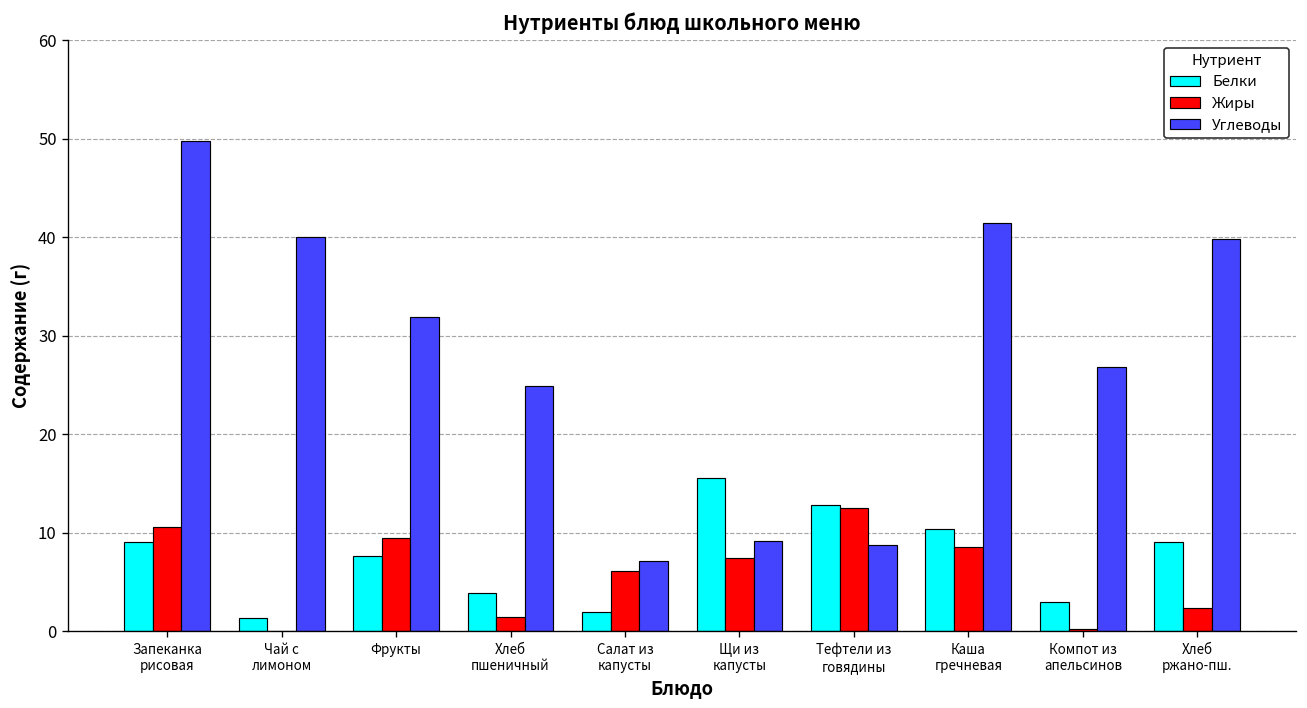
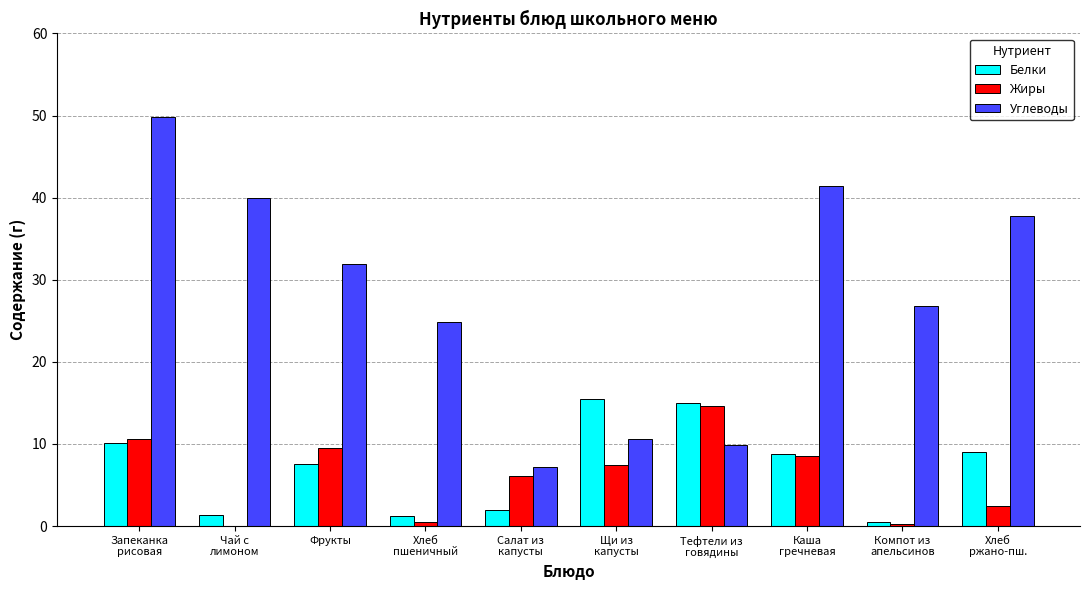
  {
    "Белки": {
-     "Запеканка рисовая": 9,
+     "Запеканка рисовая": 10,
      "Чай с лимоном": 1,
      "Фрукты": 8,
-     "Хлеб пшеничный": 4,
+     "Хлеб пшеничный": 1,
      "Салат из капусты": 2,
      "Щи из капусты": 16,
-     "Тефтели из говядины": 13,
-     "Каша гречневая": 10,
-     "Компот из апельсинов": 3,
+     "Тефтели из говядины": 15,
+     "Каша гречневая": 9,
+     "Компот из апельсинов": 0,
      "Хлеб ржано-пш.": 9
    },
    "Жиры": {
      "Запеканка рисовая": 11,
      "Чай с лимоном": 0,
      "Фрукты": 10,
-     "Хлеб пшеничный": 2,
+     "Хлеб пшеничный": 1,
      "Салат из капусты": 6,
      "Щи из капусты": 7,
-     "Тефтели из говядины": 13,
+     "Тефтели из говядины": 15,
      "Каша гречневая": 9,
      "Хлеб ржано-пш.": 2
    },
    "Углеводы": {
      "Запеканка рисовая": 50,
      "Чай с лимоном": 40,
      "Фрукты": 32,
      "Хлеб пшеничный": 25,
      "Салат из капусты": 7,
-     "Щи из капусты": 9,
-     "Тефтели из говядины": 9,
+     "Щи из капусты": 11,
+     "Тефтели из говядины": 10,
      "Каша гречневая": 41,
      "Компот из апельсинов": 27,
-     "Хлеб ржано-пш.": 40
+     "Хлеб ржано-пш.": 38
    }
  }
